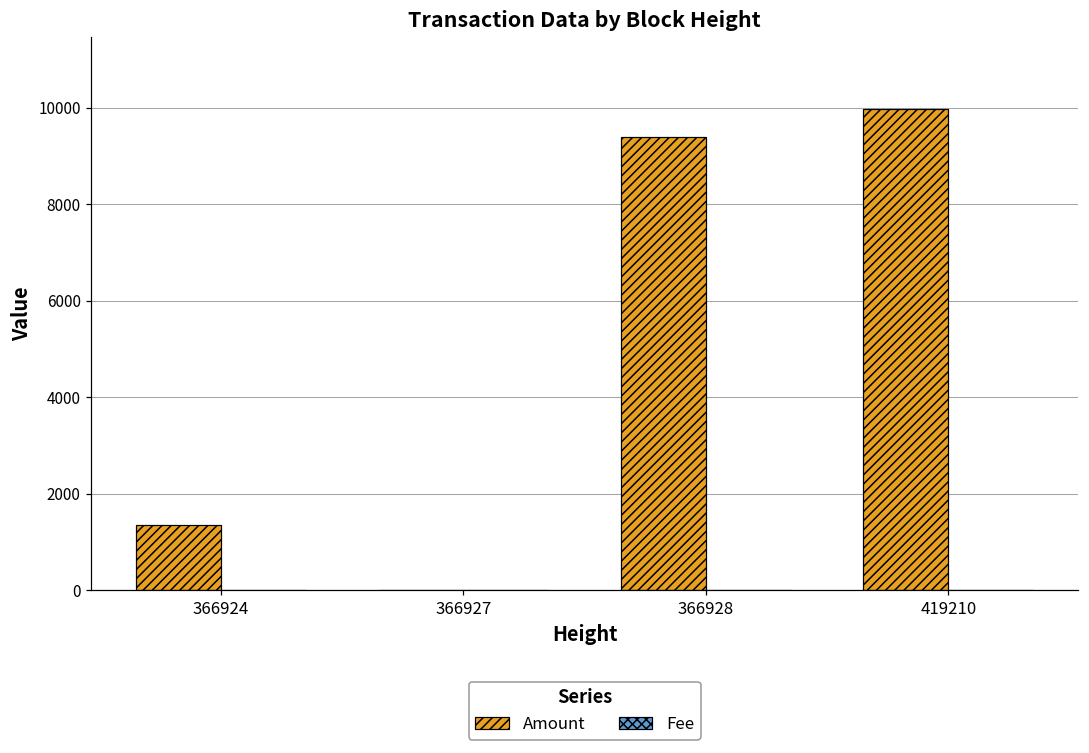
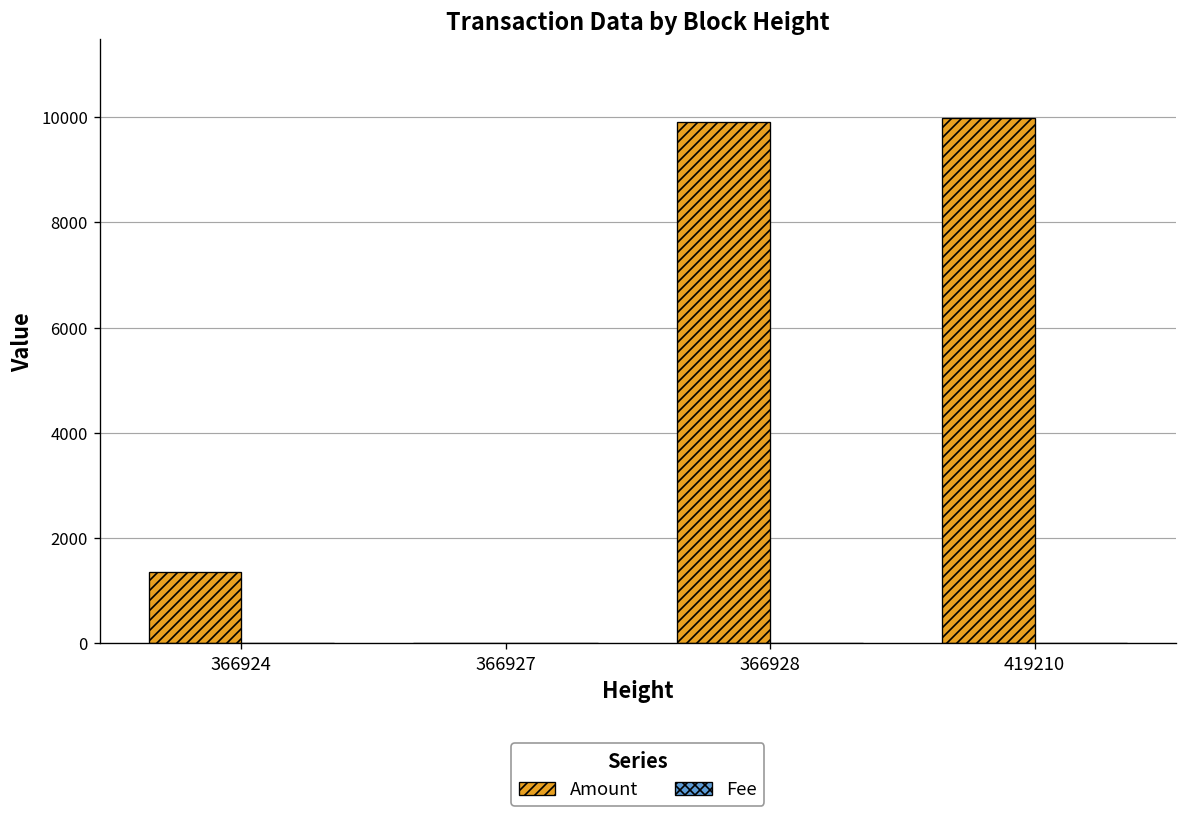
  {
    "Amount": {
      "366924": 1400,
      "366927": 0,
-     "366928": 9400,
+     "366928": 9900,
      "419210": 10000
    }
  }
